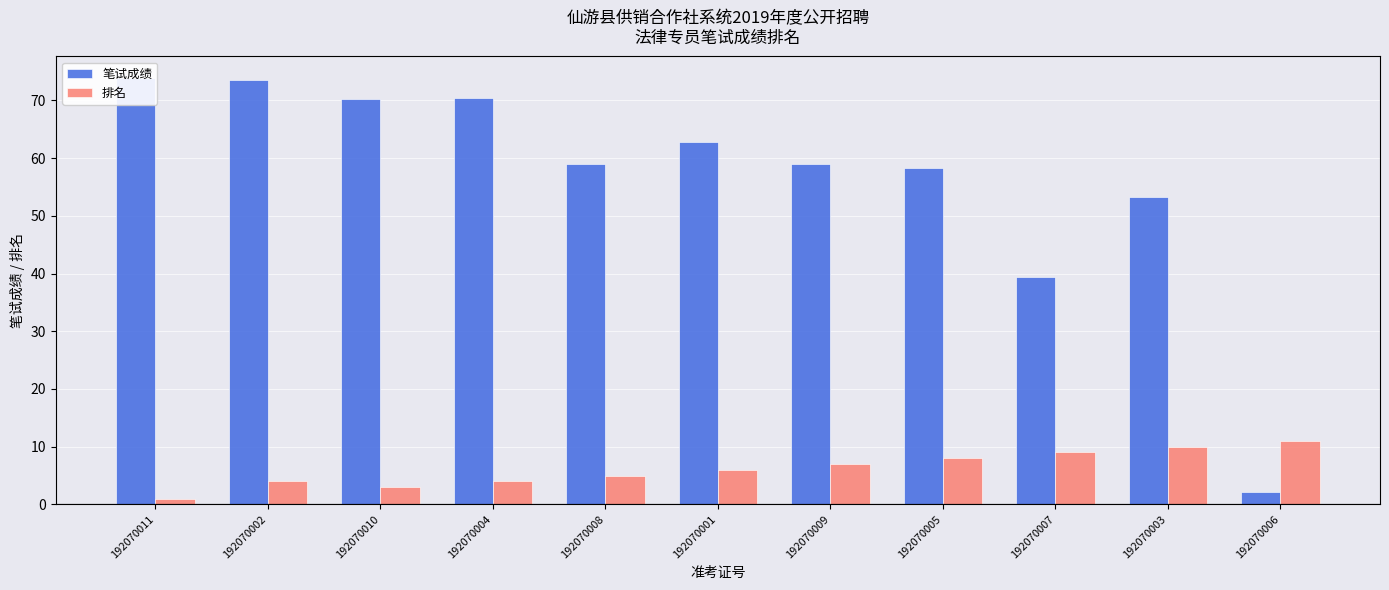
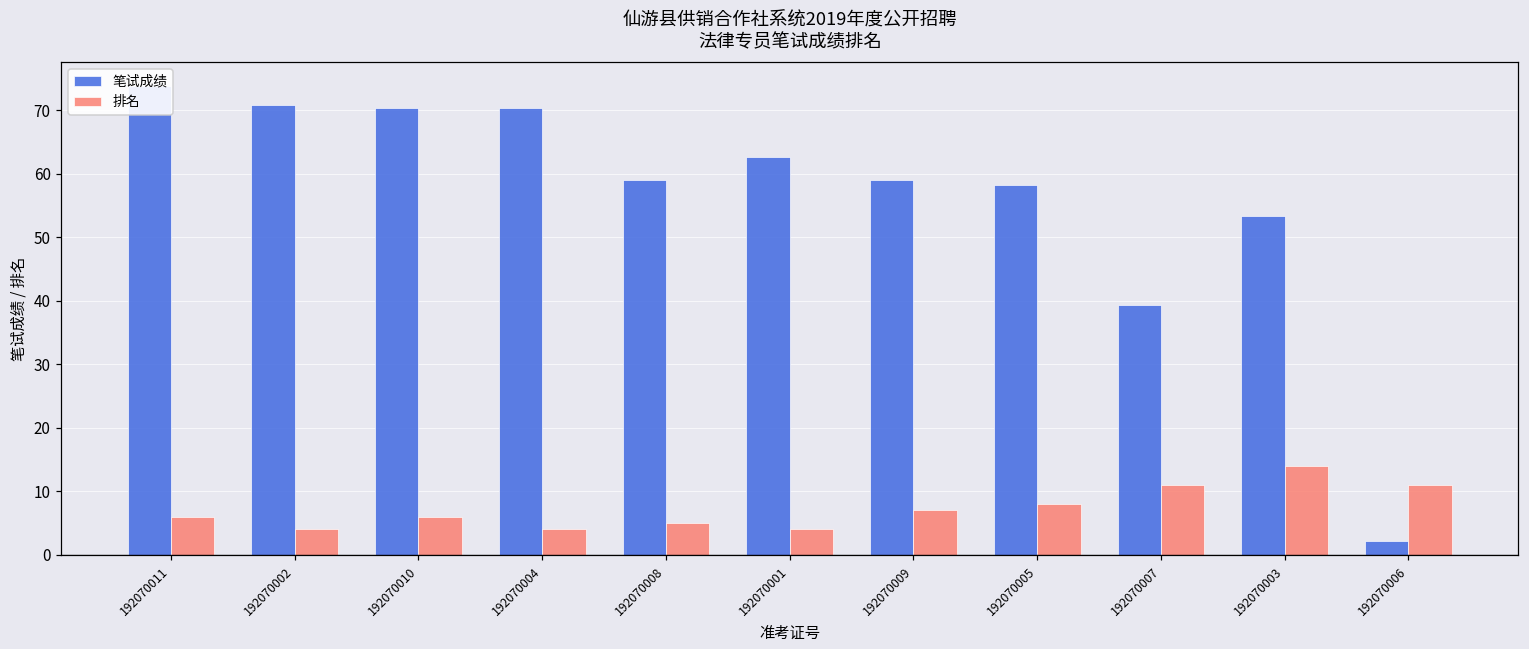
  {
    "笔试成绩": {
-     "192070002": 74,
+     "192070002": 71,
      "192070010": 70,
      "192070004": 70,
      "192070008": 59,
      "192070001": 63,
      "192070009": 59,
      "192070005": 58,
      "192070007": 39,
      "192070003": 53,
      "192070006": 2
    },
    "排名": {
-     "192070011": 1,
+     "192070011": 6,
      "192070002": 4,
-     "192070010": 3,
+     "192070010": 6,
      "192070004": 4,
      "192070008": 5,
-     "192070001": 6,
+     "192070001": 4,
      "192070009": 7,
      "192070005": 8,
-     "192070007": 9,
-     "192070003": 10,
+     "192070007": 11,
+     "192070003": 14,
      "192070006": 11
    }
  }
